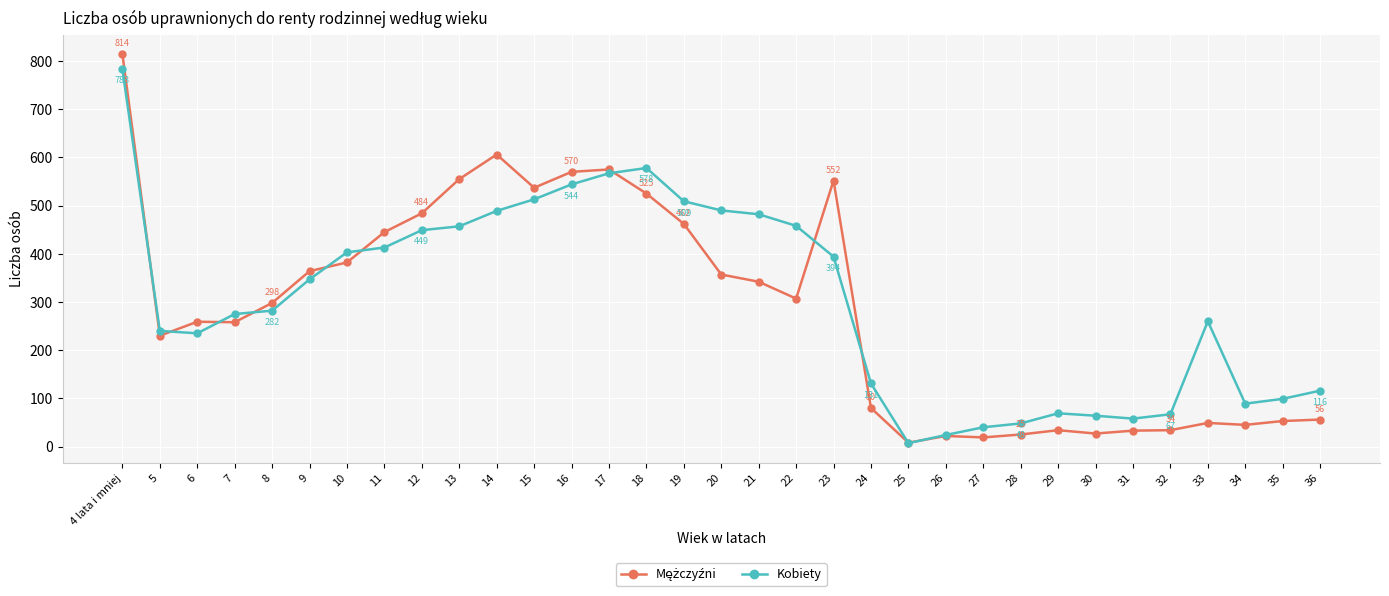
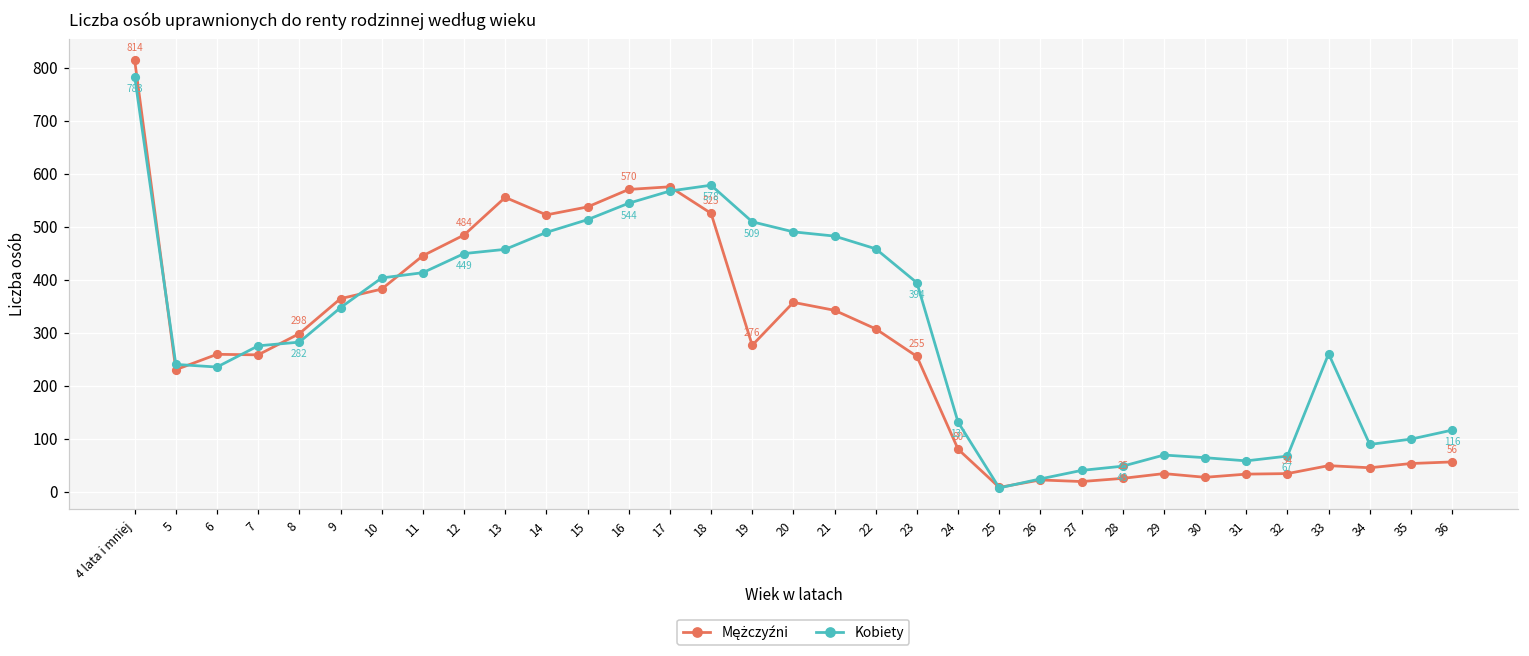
  {
    "Mężczyźni": {
      "4 lata i mniej": 814,
      "8": 298,
      "12": 484,
-     "14": 610,
+     "14": 520,
      "16": 570,
-     "19": 462,
-     "23": 552
+     "19": 276,
+     "23": 255
    },
    "Kobiety": {
      "4 lata i mniej": 783,
      "8": 282,
      "12": 449,
      "16": 544,
      "23": 394
    }
  }
